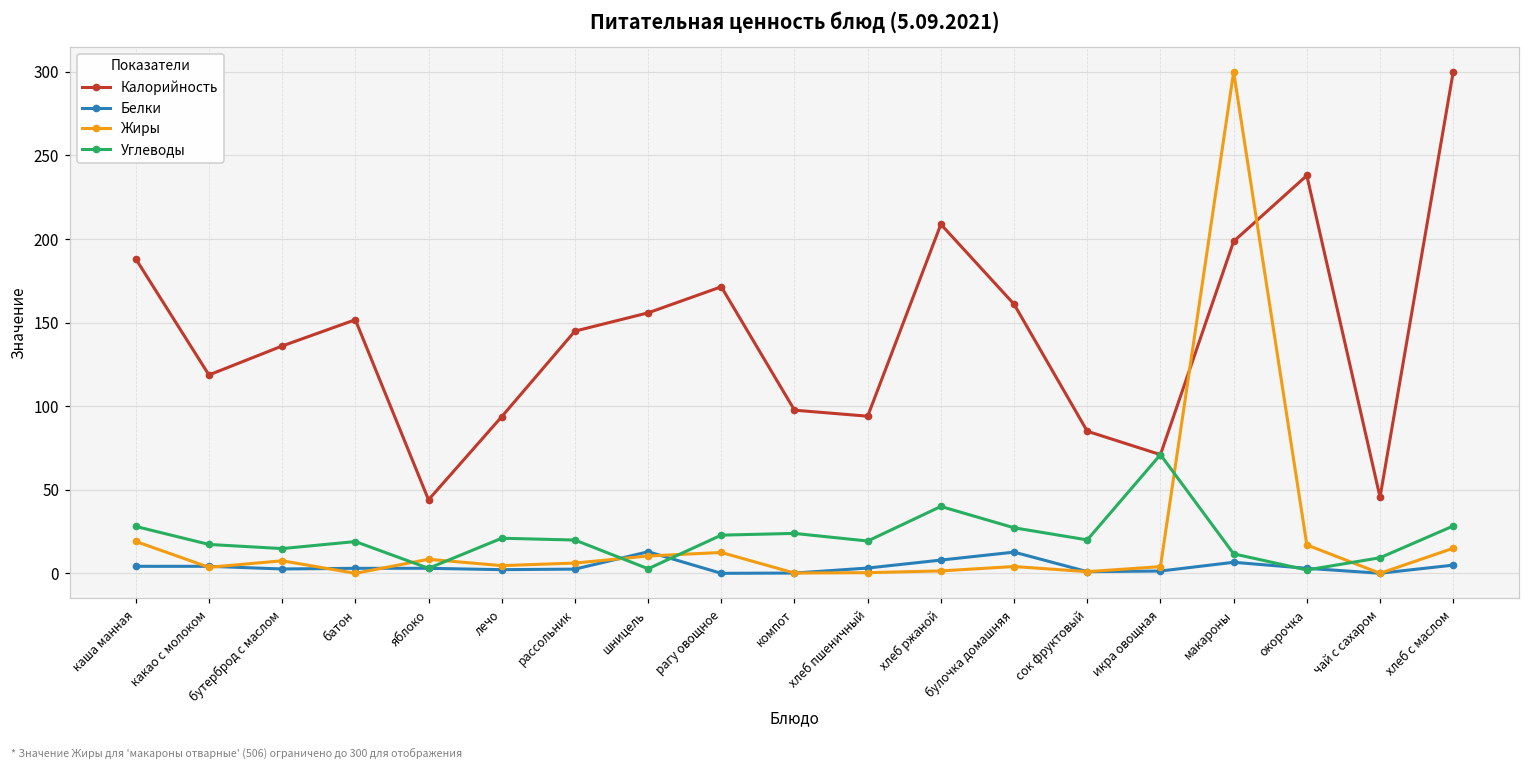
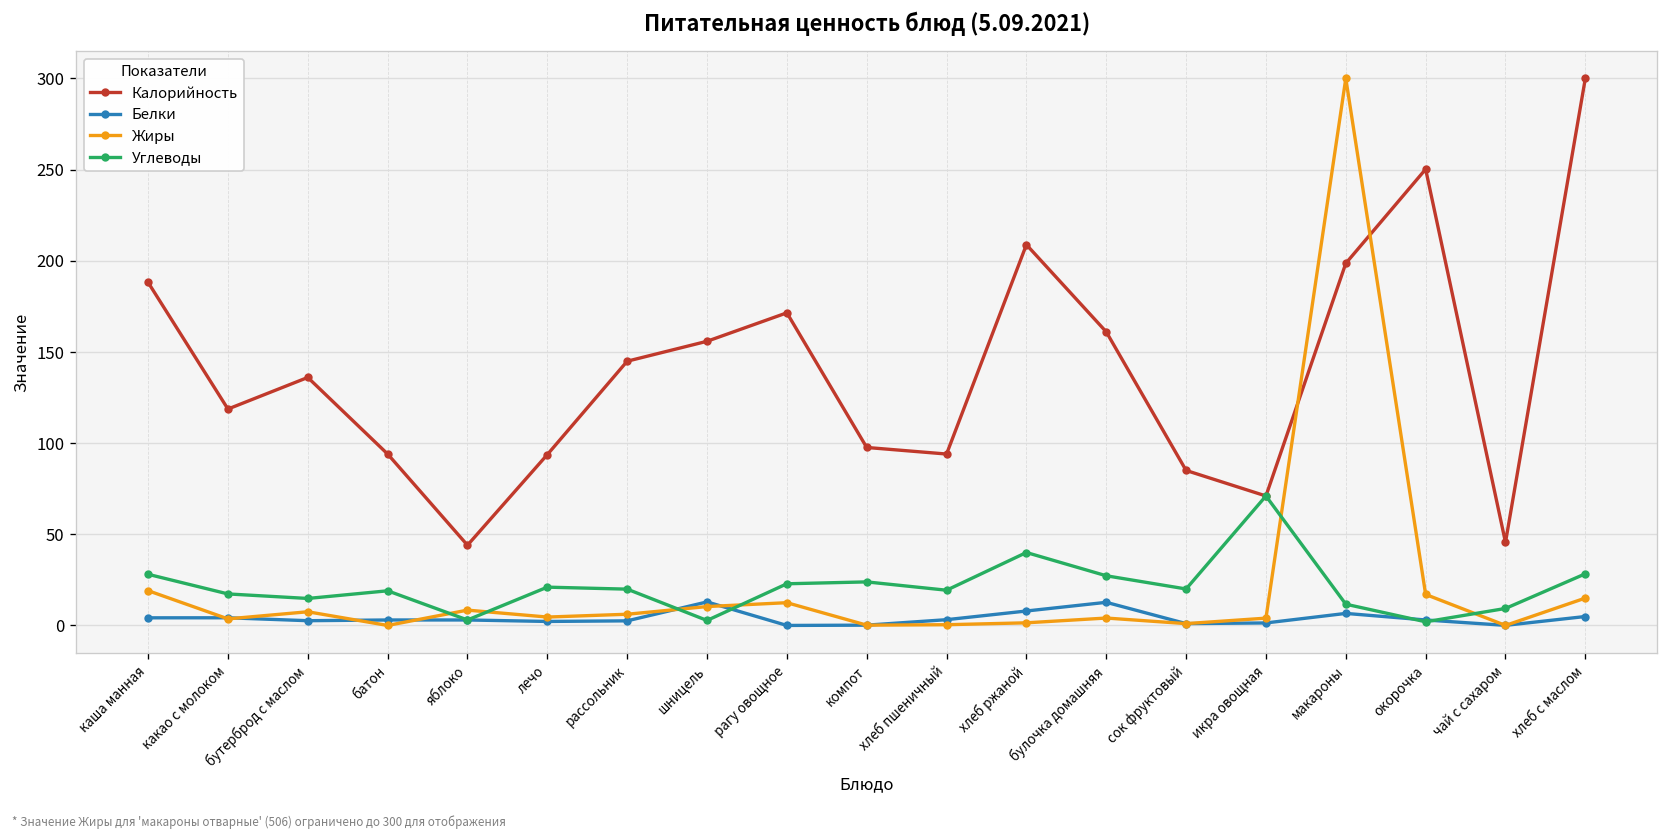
  {
    "Калорийность": {
      "каша манная": 188,
      "какао с молоком": 119,
      "бутерброд с маслом": 136,
-     "батон": 152,
+     "батон": 94,
      "яблоко": 44,
      "лечо": 94,
      "рассольник": 145,
      "шницель": 156,
      "рагу овощное": 171,
      "компот": 98,
      "хлеб пшеничный": 94,
      "хлеб ржаной": 209,
      "булочка домашняя": 161,
      "сок фруктовый": 85,
      "макароны": 199,
-     "окорочка": 238,
+     "окорочка": 250,
      "чай с сахаром": 46,
      "хлеб с маслом": 300
    },
    "Белки": {
      "каша манная": 4,
      "бутерброд с маслом": 3,
      "батон": 3,
      "лечо": 2,
      "рассольник": 3,
      "шницель": 13,
      "рагу овощное": 0,
      "хлеб пшеничный": 3,
      "хлеб ржаной": 8,
      "булочка домашняя": 13,
      "икра овощная": 1,
      "макароны": 7,
      "хлеб с маслом": 5
    },
    "Жиры": {
      "каша манная": 19,
      "бутерброд с маслом": 8,
      "батон": 0,
      "яблоко": 8,
      "лечо": 5,
      "рассольник": 6,
      "шницель": 10,
      "рагу овощное": 12,
      "хлеб пшеничный": 0,
      "хлеб ржаной": 1,
      "булочка домашняя": 4,
      "икра овощная": 4,
      "макароны": 300,
      "окорочка": 17,
      "хлеб с маслом": 15
    },
    "Углеводы": {
      "каша манная": 28,
      "какао с молоком": 17,
      "бутерброд с маслом": 15,
      "батон": 19,
      "лечо": 21,
      "рассольник": 20,
      "шницель": 3,
      "рагу овощное": 23,
      "компот": 24,
      "хлеб пшеничный": 19,
      "хлеб ржаной": 40,
      "булочка домашняя": 27,
      "сок фруктовый": 20,
      "макароны": 12,
      "чай с сахаром": 9,
      "хлеб с маслом": 28
    }
  }
